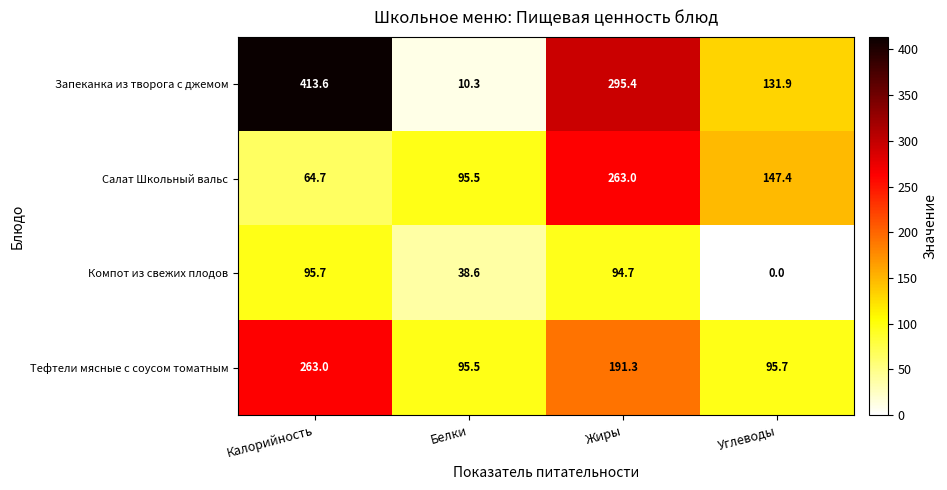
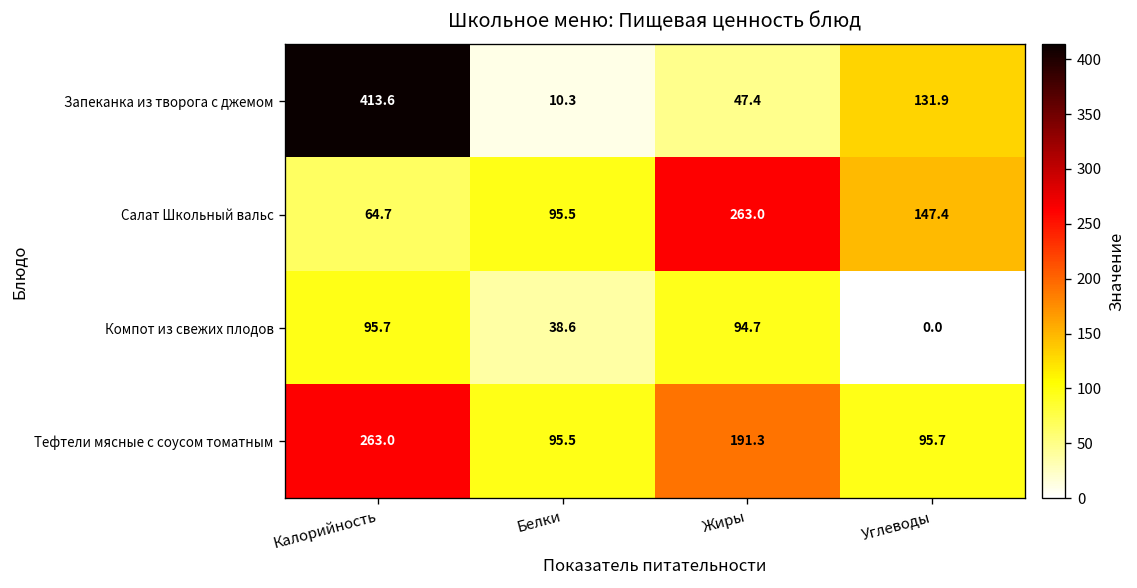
  {
    "Запеканка из творога с джемом": {
      "Калорийность": 413.6,
      "Белки": 10.3,
-     "Жиры": 295.4,
+     "Жиры": 47.4,
      "Углеводы": 131.9
    },
    "Салат Школьный вальс": {
      "Калорийность": 64.7,
      "Белки": 95.5,
      "Жиры": 263.0,
      "Углеводы": 147.4
    },
    "Компот из свежих плодов": {
      "Калорийность": 95.7,
      "Белки": 38.6,
      "Жиры": 94.7,
      "Углеводы": 0.0
    },
    "Тефтели мясные с соусом томатным": {
      "Калорийность": 263.0,
      "Белки": 95.5,
      "Жиры": 191.3,
      "Углеводы": 95.7
    }
  }
